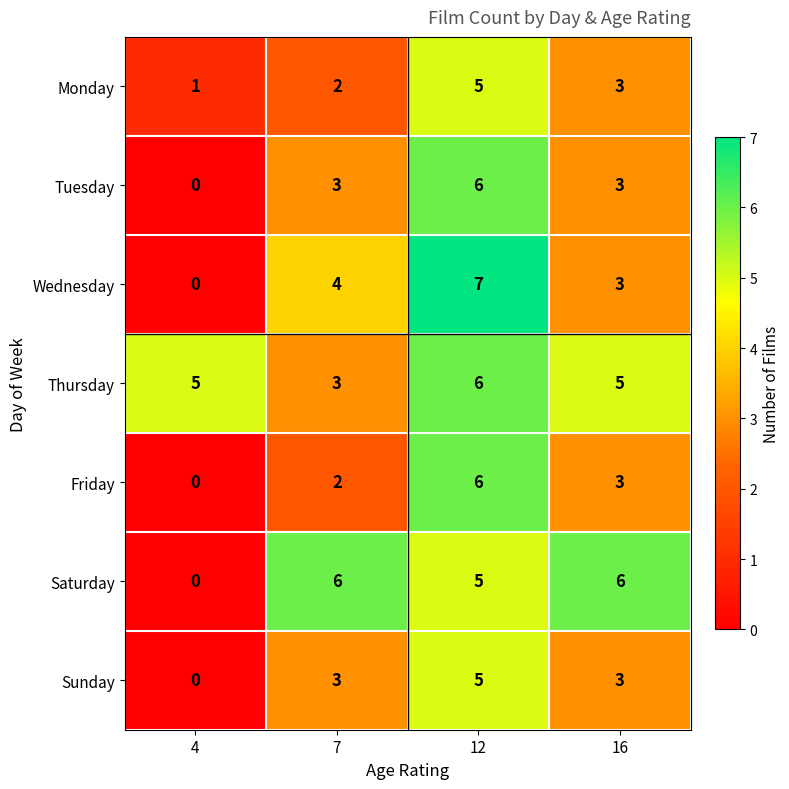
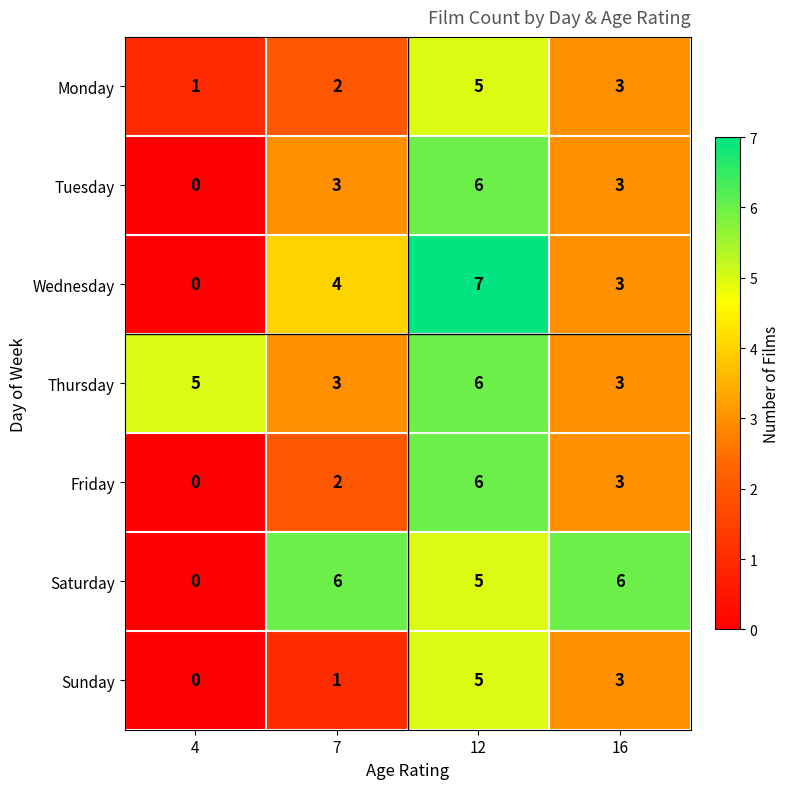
  {
    "Monday": {
      "4": 1,
      "7": 2,
      "12": 5,
      "16": 3
    },
    "Tuesday": {
      "4": 0,
      "7": 3,
      "12": 6,
      "16": 3
    },
    "Wednesday": {
      "4": 0,
      "7": 4,
      "12": 7,
      "16": 3
    },
    "Thursday": {
      "4": 5,
      "7": 3,
      "12": 6,
-     "16": 5
+     "16": 3
    },
    "Friday": {
      "4": 0,
      "7": 2,
      "12": 6,
      "16": 3
    },
    "Saturday": {
      "4": 0,
      "7": 6,
      "12": 5,
      "16": 6
    },
    "Sunday": {
      "4": 0,
-     "7": 3,
+     "7": 1,
      "12": 5,
      "16": 3
    }
  }
